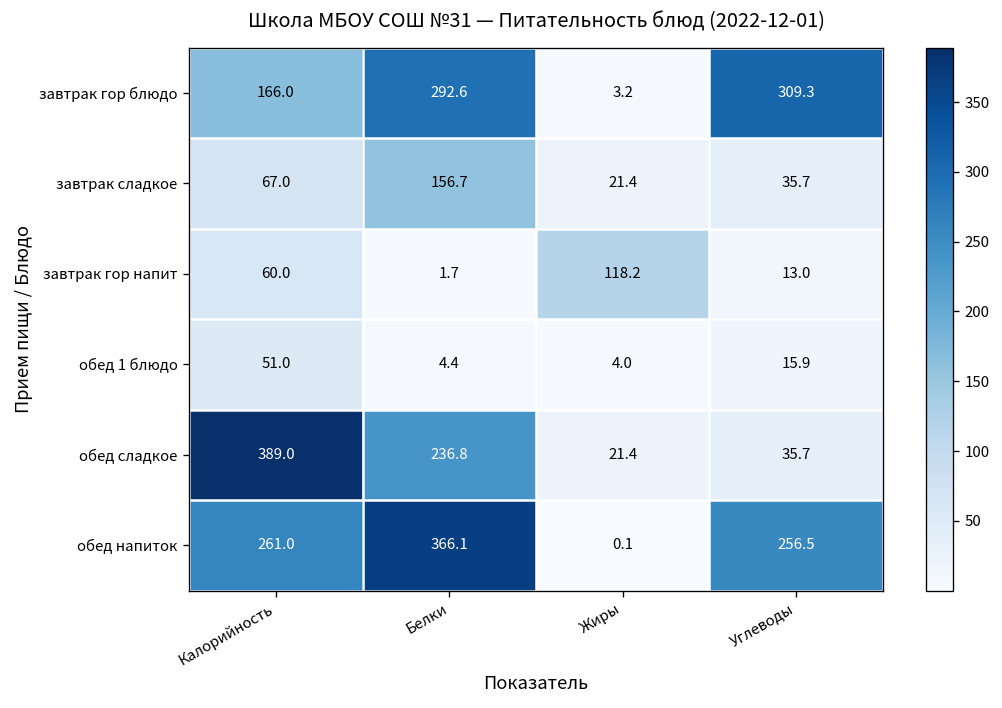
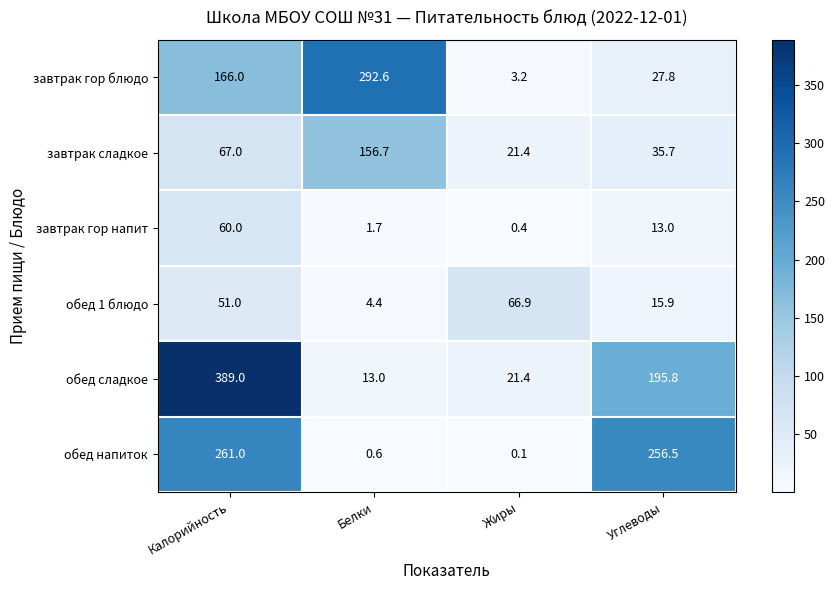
  {
    "завтрак гор блюдо": {
      "Калорийность": 166.0,
      "Белки": 292.6,
      "Жиры": 3.2,
-     "Углеводы": 309.3
+     "Углеводы": 27.8
    },
    "завтрак сладкое": {
      "Калорийность": 67.0,
      "Белки": 156.7,
      "Жиры": 21.4,
      "Углеводы": 35.7
    },
    "завтрак гор напит": {
      "Калорийность": 60.0,
      "Белки": 1.7,
-     "Жиры": 118.2,
+     "Жиры": 0.4,
      "Углеводы": 13.0
    },
    "обед 1 блюдо": {
      "Калорийность": 51.0,
      "Белки": 4.4,
-     "Жиры": 4.0,
+     "Жиры": 66.9,
      "Углеводы": 15.9
    },
    "обед сладкое": {
      "Калорийность": 389.0,
-     "Белки": 236.8,
+     "Белки": 13.0,
      "Жиры": 21.4,
-     "Углеводы": 35.7
+     "Углеводы": 195.8
    },
    "обед напиток": {
      "Калорийность": 261.0,
-     "Белки": 366.1,
+     "Белки": 0.6,
      "Жиры": 0.1,
      "Углеводы": 256.5
    }
  }
